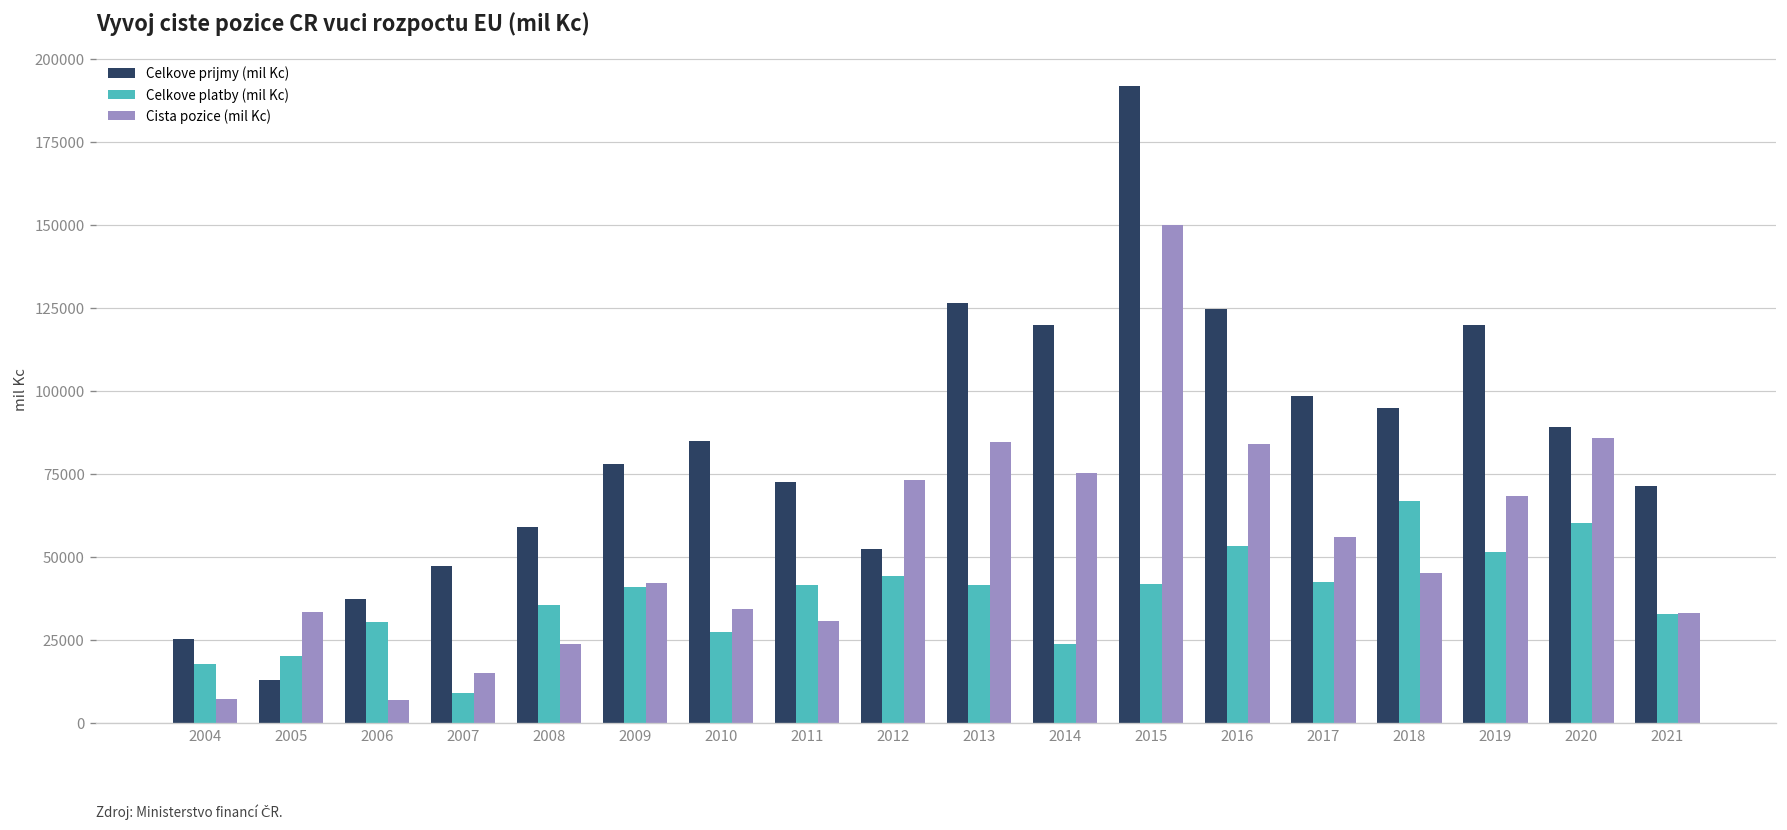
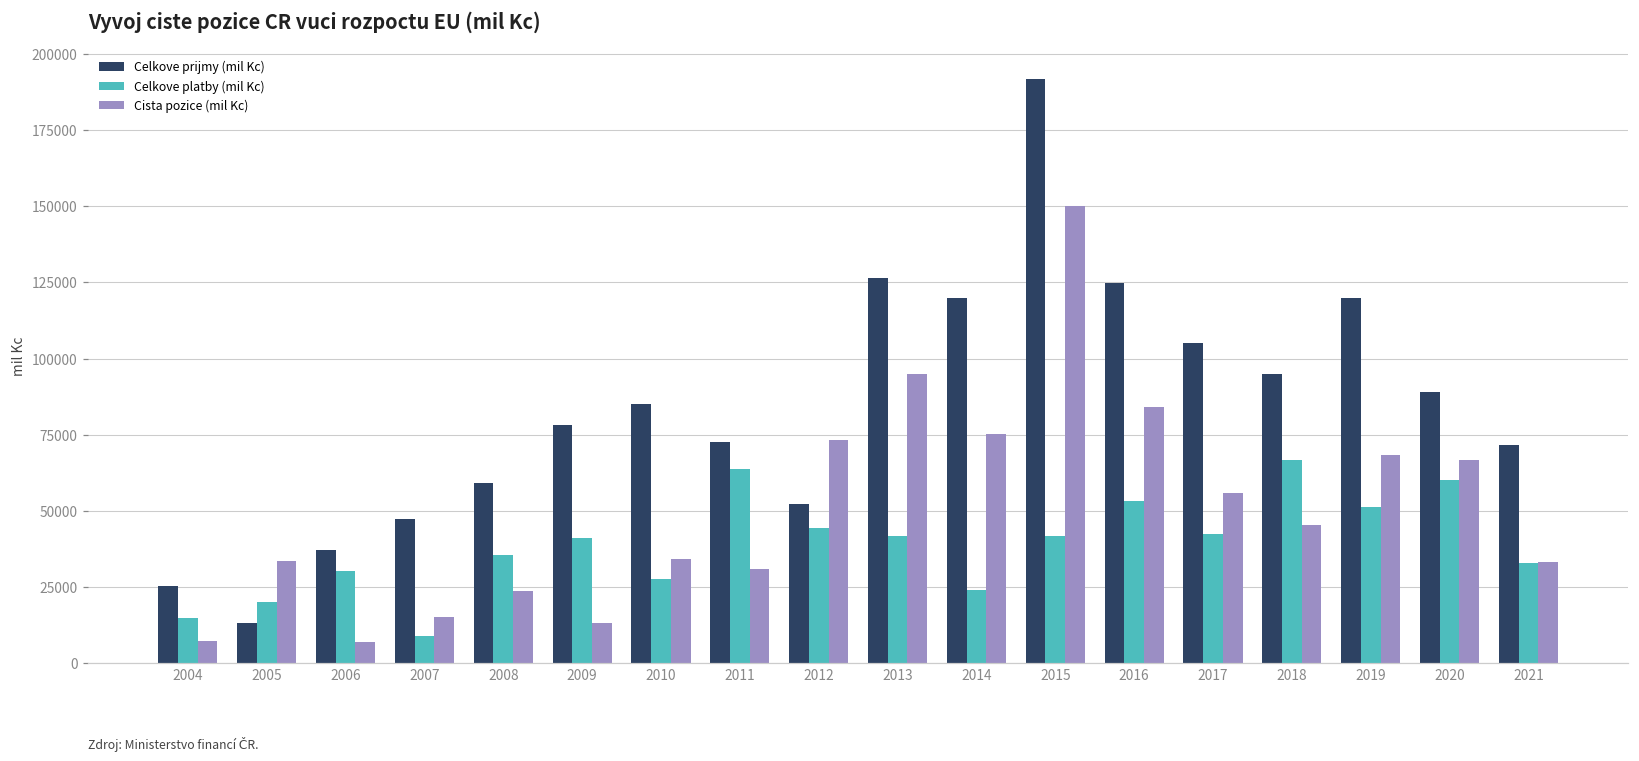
  {
    "Celkove prijmy (mil Kc)": {
      "2004": 25000,
      "2005": 13000,
      "2006": 37000,
      "2007": 47000,
      "2008": 59000,
      "2009": 78000,
      "2010": 85000,
      "2011": 73000,
      "2012": 52000,
      "2013": 126000,
      "2014": 120000,
      "2015": 192000,
      "2016": 125000,
-     "2017": 98000,
+     "2017": 105000,
      "2018": 95000,
      "2019": 120000,
      "2020": 89000,
      "2021": 71000
    },
    "Celkove platby (mil Kc)": {
-     "2004": 18000,
+     "2004": 15000,
      "2005": 20000,
      "2006": 30000,
      "2007": 9000,
      "2008": 35000,
      "2009": 41000,
      "2010": 28000,
-     "2011": 42000,
+     "2011": 64000,
      "2012": 44000,
      "2013": 42000,
      "2014": 24000,
      "2015": 42000,
      "2016": 53000,
      "2017": 42000,
      "2018": 67000,
      "2019": 51000,
      "2020": 60000,
      "2021": 33000
    },
    "Cista pozice (mil Kc)": {
      "2004": 7000,
      "2005": 34000,
      "2006": 7000,
      "2007": 15000,
      "2008": 24000,
-     "2009": 42000,
+     "2009": 13000,
      "2010": 34000,
      "2011": 31000,
      "2012": 73000,
-     "2013": 85000,
+     "2013": 95000,
      "2014": 75000,
      "2015": 150000,
      "2016": 84000,
      "2017": 56000,
      "2018": 45000,
      "2019": 68000,
-     "2020": 86000,
+     "2020": 67000,
      "2021": 33000
    }
  }
